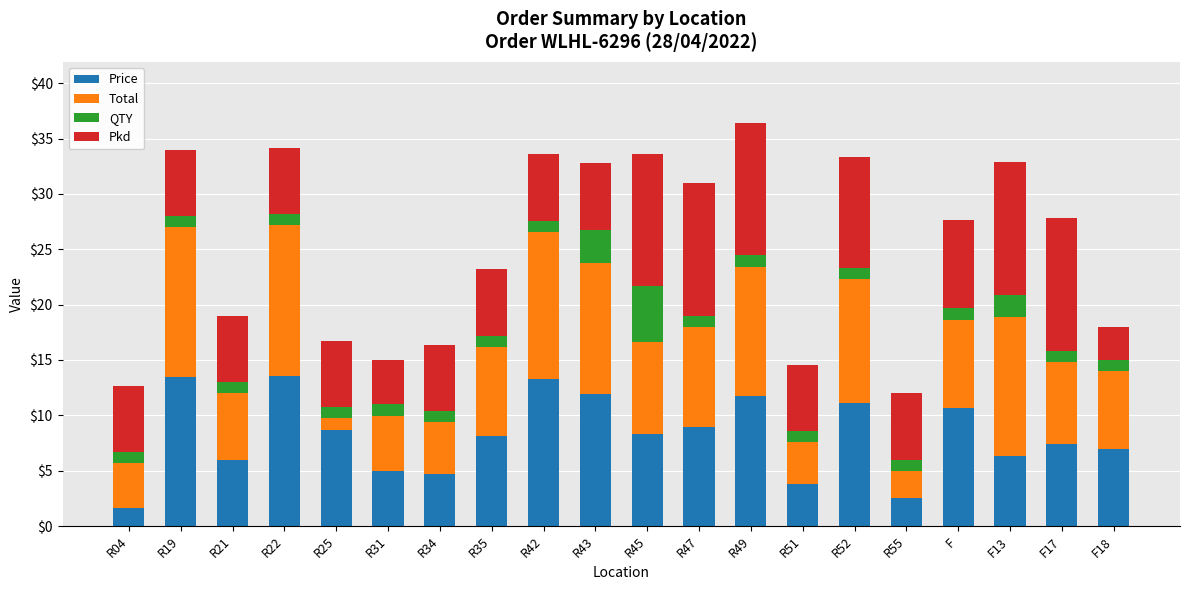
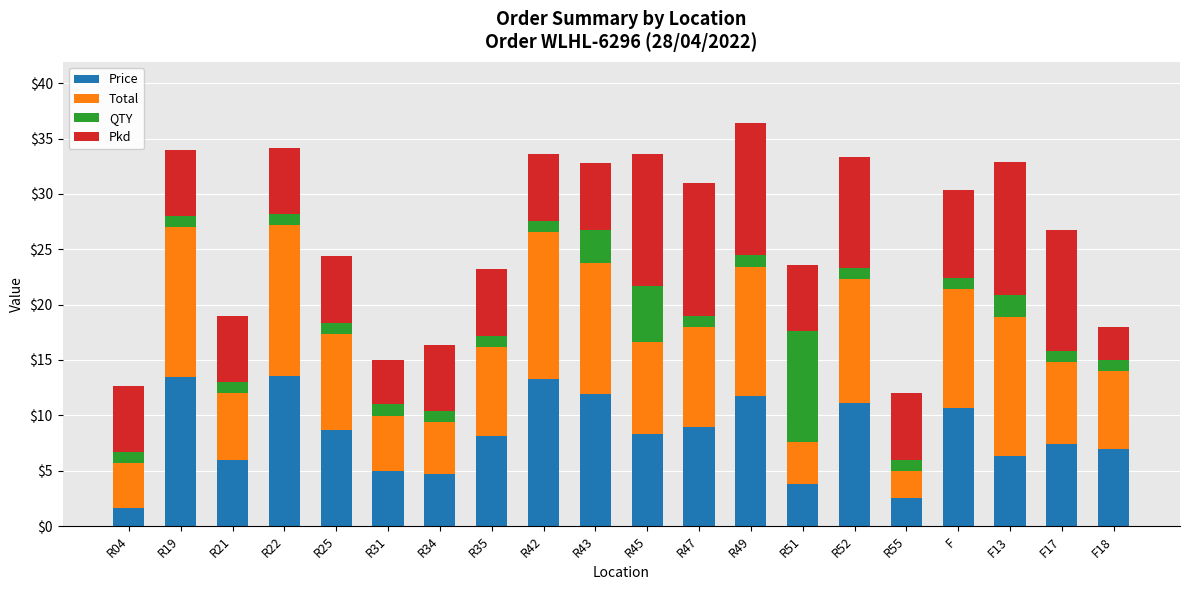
  {
    "Price": {
      "R04": "$1.7",
      "R19": "$13.5",
      "R21": "$6.0",
      "R22": "$13.6",
      "R25": "$8.7",
      "R31": "$5.0",
      "R34": "$4.7",
      "R35": "$8.1",
      "R42": "$13.3",
      "R43": "$11.9",
      "R45": "$8.3",
      "R47": "$9.0",
      "R49": "$11.7",
      "R51": "$3.8",
      "R52": "$11.2",
      "R55": "$2.5",
      "F": "$10.7",
      "F13": "$6.3",
      "F17": "$7.4",
      "F18": "$7.0"
    },
    "Total": {
      "R04": "$4.0",
      "R19": "$13.5",
      "R21": "$6.0",
      "R22": "$13.6",
-     "R25": "$1.0",
+     "R25": "$8.7",
      "R31": "$5.0",
      "R34": "$4.7",
      "R35": "$8.1",
      "R42": "$13.3",
      "R43": "$11.9",
      "R45": "$8.3",
      "R47": "$9.0",
      "R49": "$11.7",
      "R51": "$3.8",
      "R52": "$11.2",
      "R55": "$2.5",
-     "F": "$8.0",
+     "F": "$10.7",
      "F13": "$12.6",
      "F17": "$7.4",
      "F18": "$7.0"
    },
    "QTY": {
      "R04": "$1",
      "R19": "$1",
      "R21": "$1",
      "R22": "$1",
      "R25": "$1",
      "R31": "$1",
      "R34": "$1",
      "R35": "$1",
      "R42": "$1",
      "R43": "$3",
      "R45": "$5",
      "R47": "$1",
      "R49": "$1",
-     "R51": "$1",
+     "R51": "$10",
      "R52": "$1",
      "R55": "$1",
      "F": "$1",
      "F13": "$2",
      "F17": "$1",
      "F18": "$1"
    },
    "Pkd": {
      "R04": "$6",
      "R19": "$6",
      "R21": "$6",
      "R22": "$6",
      "R25": "$6",
      "R31": "$4",
      "R34": "$6",
      "R35": "$6",
      "R42": "$6",
      "R43": "$6",
      "R45": "$12",
      "R47": "$12",
      "R49": "$12",
      "R51": "$6",
      "R52": "$10",
      "R55": "$6",
      "F": "$8",
      "F13": "$12",
-     "F17": "$12",
+     "F17": "$11",
      "F18": "$3"
    }
  }
